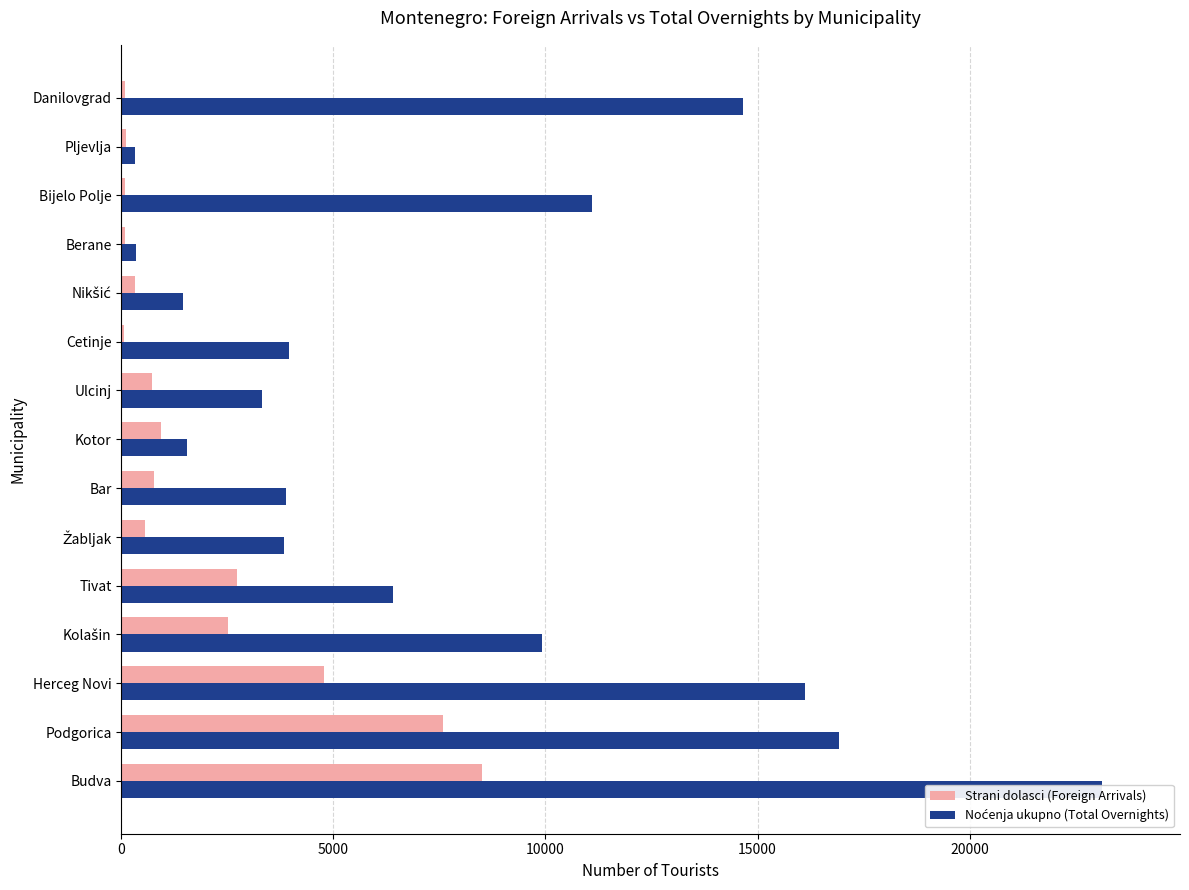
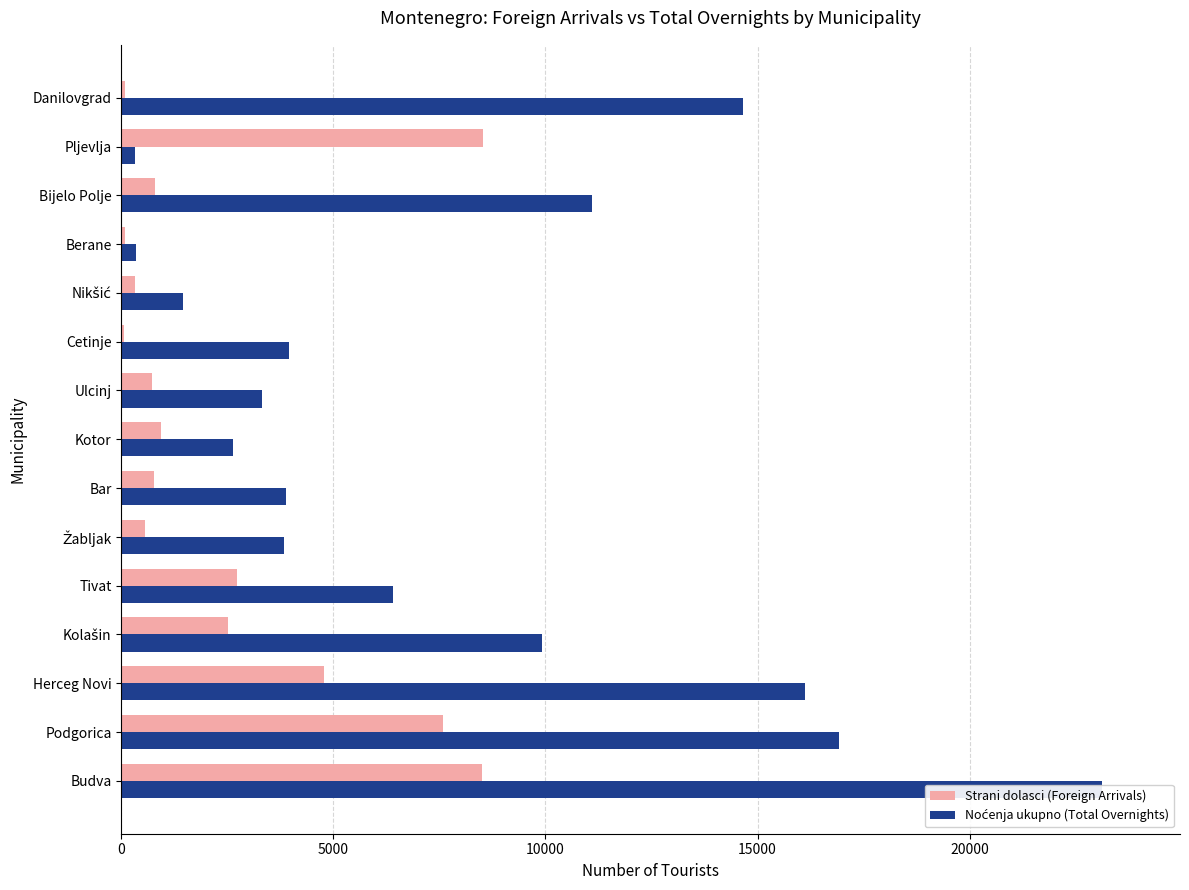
  {
    "Strani dolasci (Foreign Arrivals)": {
      "Danilovgrad": 100,
-     "Pljevlja": 100,
-     "Bijelo Polje": 100,
+     "Pljevlja": 8500,
+     "Bijelo Polje": 800,
      "Berane": 100,
      "Nikšić": 300,
      "Cetinje": 100,
      "Ulcinj": 700,
      "Kotor": 900,
      "Bar": 800,
      "Žabljak": 600,
      "Tivat": 2700,
      "Kolašin": 2500,
      "Herceg Novi": 4800,
      "Podgorica": 7600,
      "Budva": 8500
    },
    "Noćenja ukupno (Total Overnights)": {
      "Danilovgrad": 14700,
      "Pljevlja": 300,
      "Bijelo Polje": 11100,
      "Berane": 300,
      "Nikšić": 1400,
      "Cetinje": 4000,
      "Ulcinj": 3300,
-     "Kotor": 1500,
+     "Kotor": 2600,
      "Bar": 3900,
      "Žabljak": 3800,
      "Tivat": 6400,
      "Kolašin": 9900,
      "Herceg Novi": 16100,
      "Podgorica": 16900
    }
  }
